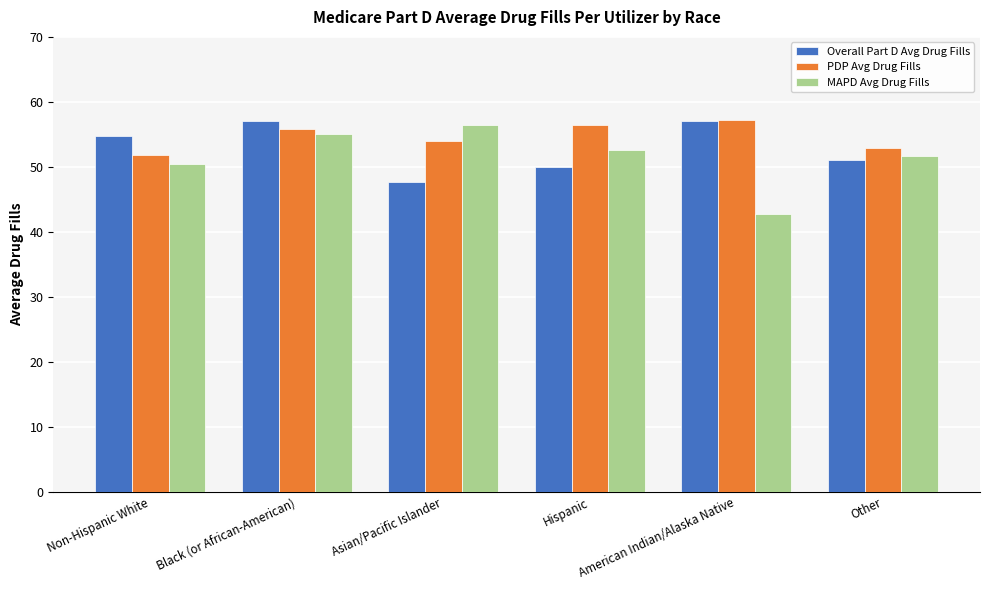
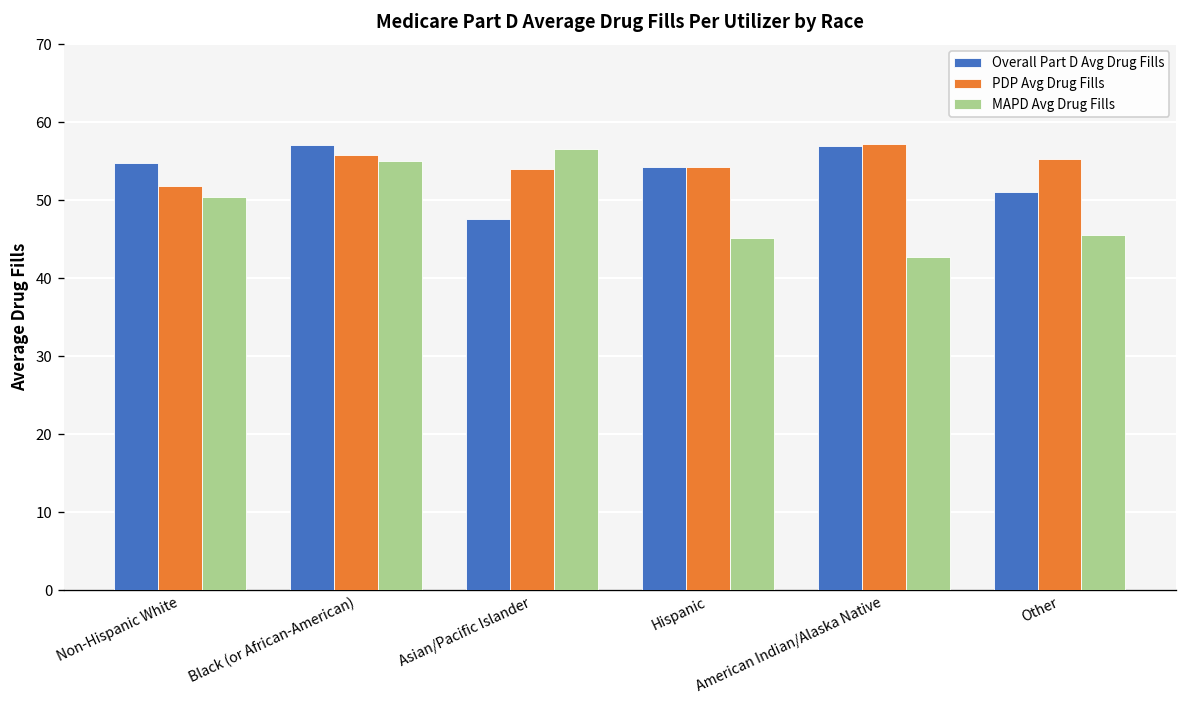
  {
    "Overall Part D Avg Drug Fills": {
      "Non-Hispanic White": 55,
      "Black (or African-American)": 57,
      "Asian/Pacific Islander": 48,
-     "Hispanic": 50,
+     "Hispanic": 54,
      "American Indian/Alaska Native": 57,
      "Other": 51
    },
    "PDP Avg Drug Fills": {
      "Non-Hispanic White": 52,
      "Black (or African-American)": 56,
      "Asian/Pacific Islander": 54,
-     "Hispanic": 56,
+     "Hispanic": 54,
      "American Indian/Alaska Native": 57,
-     "Other": 53
+     "Other": 55
    },
    "MAPD Avg Drug Fills": {
      "Non-Hispanic White": 50,
      "Black (or African-American)": 55,
      "Asian/Pacific Islander": 57,
-     "Hispanic": 53,
+     "Hispanic": 45,
      "American Indian/Alaska Native": 43,
-     "Other": 52
+     "Other": 46
    }
  }
